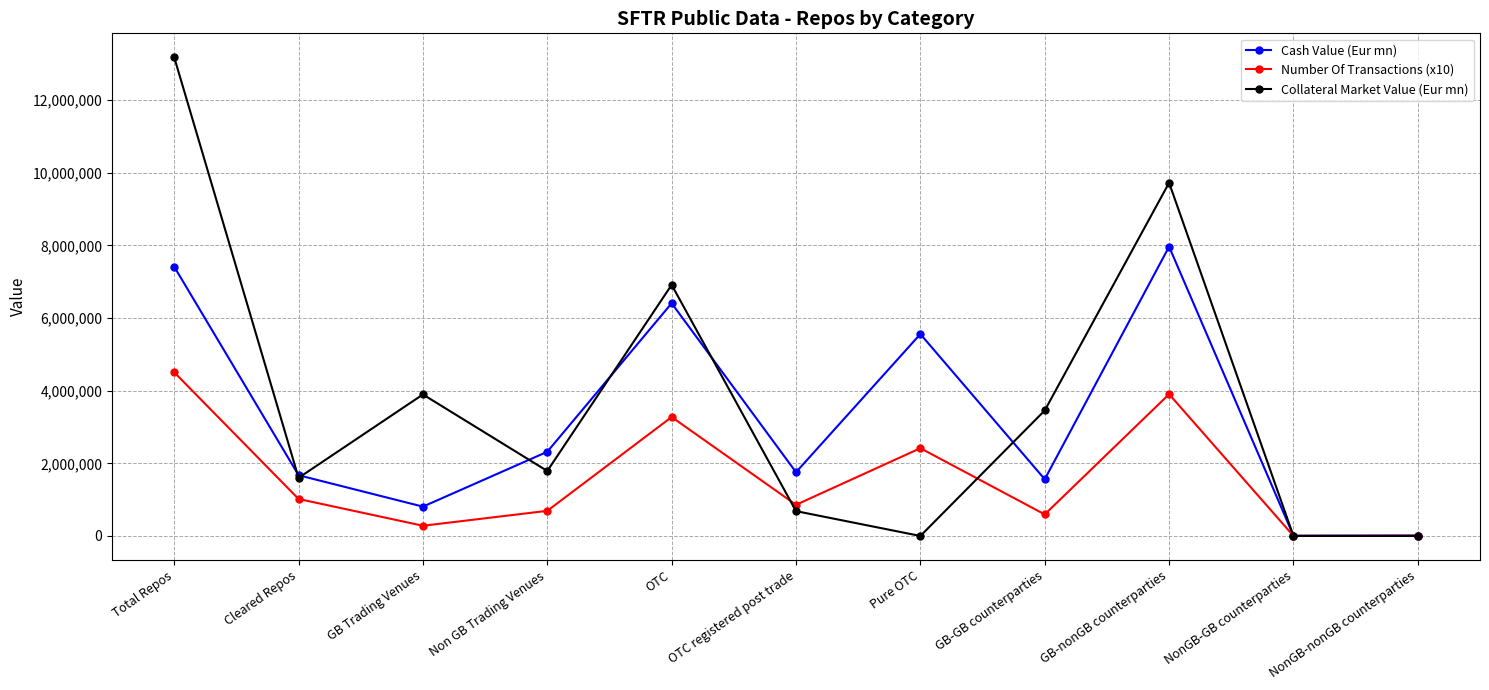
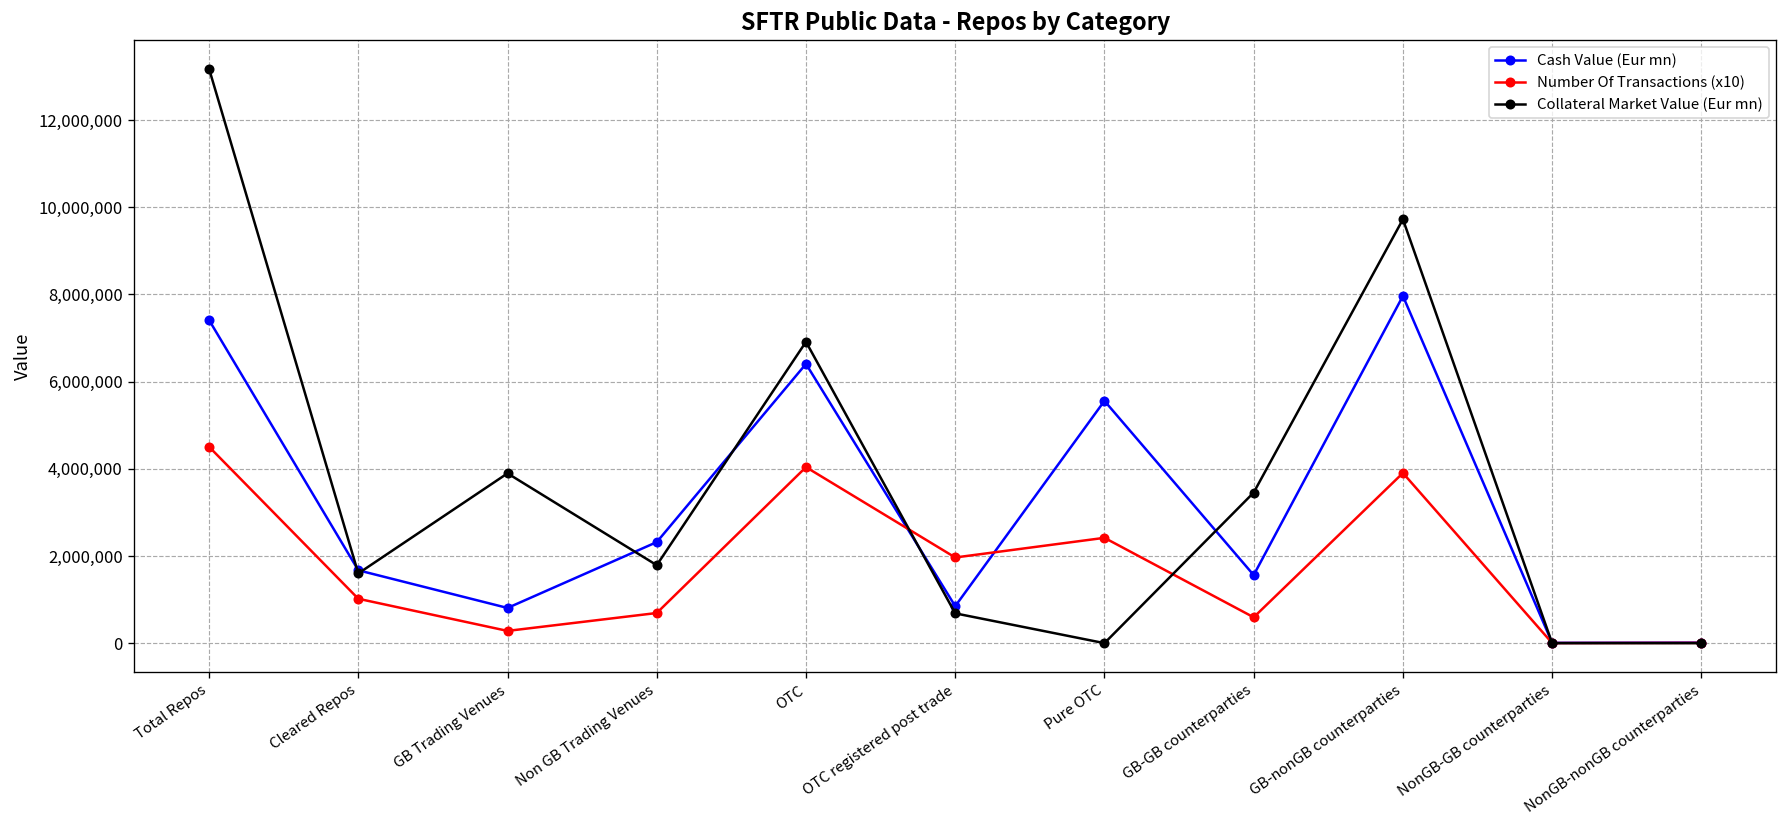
  {
    "Cash Value (Eur mn)": {
      "Total Repos": "7,400,000",
      "Cleared Repos": "1,700,000",
      "GB Trading Venues": "800,000",
      "Non GB Trading Venues": "2,300,000",
      "OTC": "6,400,000",
-     "OTC registered post trade": "1,800,000",
+     "OTC registered post trade": "800,000",
      "Pure OTC": "5,600,000",
      "GB-GB counterparties": "1,600,000",
      "GB-nonGB counterparties": "8,000,000"
    },
    "Number Of Transactions (x10)": {
      "Total Repos": "4,500,000",
      "Cleared Repos": "1,000,000",
      "GB Trading Venues": "300,000",
      "Non GB Trading Venues": "700,000",
-     "OTC": "3,300,000",
-     "OTC registered post trade": "900,000",
+     "OTC": "4,000,000",
+     "OTC registered post trade": "2,000,000",
      "Pure OTC": "2,400,000",
      "GB-GB counterparties": "600,000",
      "GB-nonGB counterparties": "3,900,000"
    },
    "Collateral Market Value (Eur mn)": {
      "Total Repos": "13,200,000",
      "Cleared Repos": "1,600,000",
      "GB Trading Venues": "3,900,000",
      "Non GB Trading Venues": "1,800,000",
      "OTC": "6,900,000",
      "OTC registered post trade": "700,000",
      "Pure OTC": "0",
      "GB-GB counterparties": "3,500,000",
      "GB-nonGB counterparties": "9,700,000"
    }
  }
